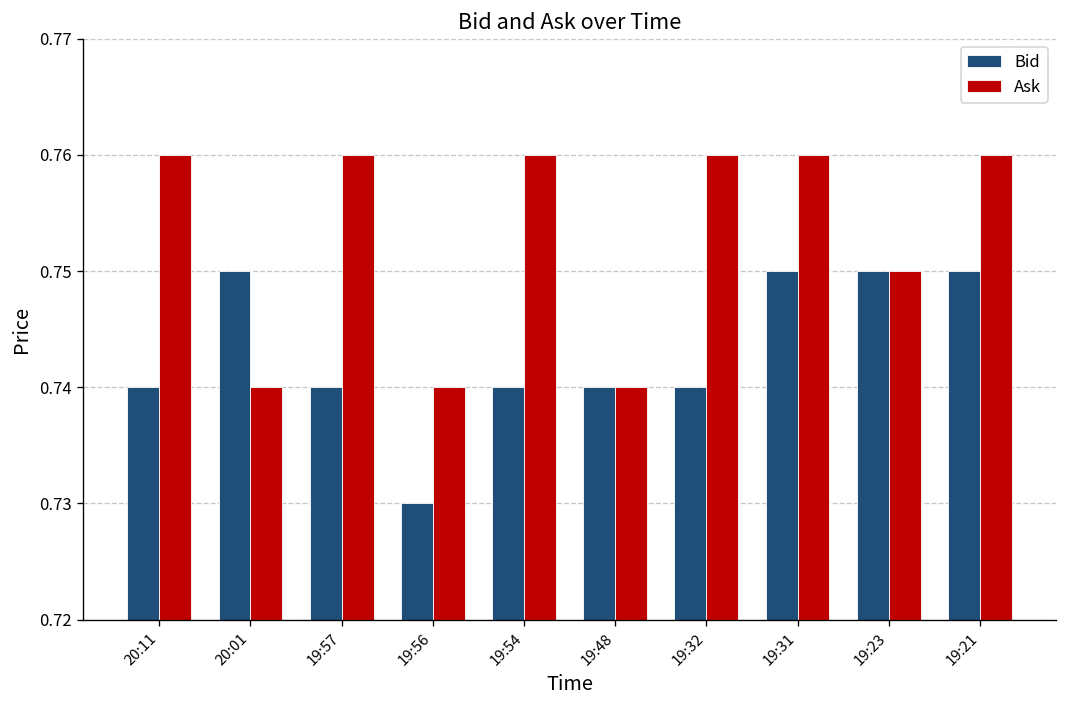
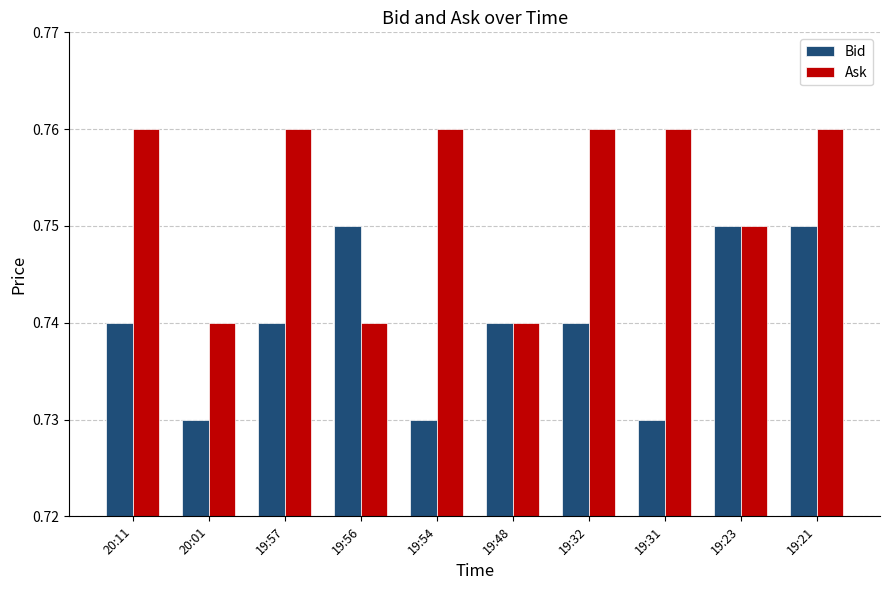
  {
    "Bid": {
      "20:11": 0.74,
-     "20:01": 0.75,
+     "20:01": 0.73,
      "19:57": 0.74,
-     "19:56": 0.73,
-     "19:54": 0.74,
+     "19:56": 0.75,
+     "19:54": 0.73,
      "19:48": 0.74,
      "19:32": 0.74,
-     "19:31": 0.75,
+     "19:31": 0.73,
      "19:23": 0.75,
      "19:21": 0.75
    },
    "Ask": {
      "20:11": 0.76,
      "20:01": 0.74,
      "19:57": 0.76,
      "19:56": 0.74,
      "19:54": 0.76,
      "19:48": 0.74,
      "19:32": 0.76,
      "19:31": 0.76,
      "19:23": 0.75,
      "19:21": 0.76
    }
  }
